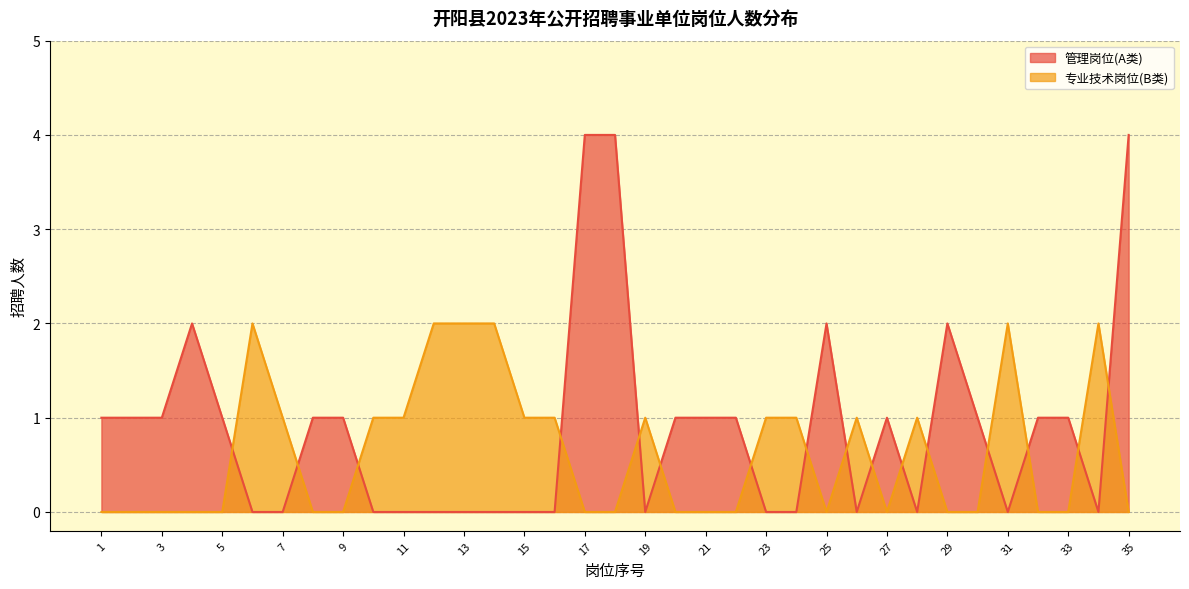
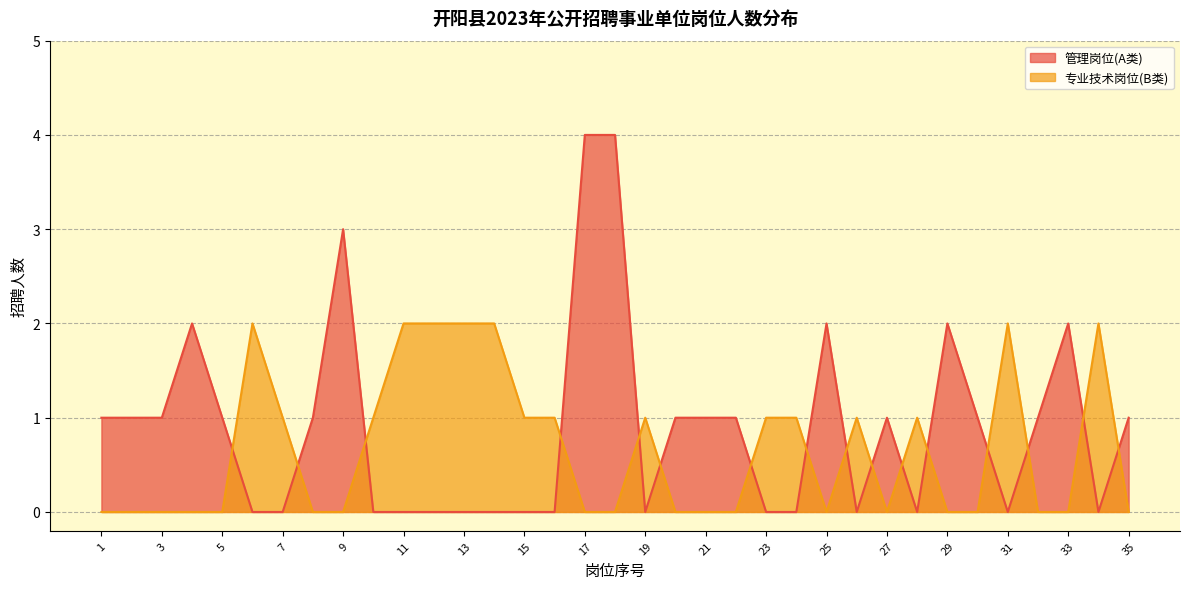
  {
    "管理岗位(A类)": {
      "1": 1,
      "3": 1,
      "5": 1,
      "7": 0,
-     "9": 1,
+     "9": 3,
      "11": 0,
      "13": 0,
      "15": 0,
      "17": 4,
      "19": 0,
      "21": 1,
      "23": 0,
      "25": 2,
      "27": 1,
      "29": 2,
      "31": 0,
-     "33": 1,
-     "35": 4
+     "33": 2,
+     "35": 1
    },
    "专业技术岗位(B类)": {
      "1": 0,
      "3": 0,
      "5": 0,
      "7": 1,
      "9": 0,
-     "11": 1,
+     "11": 2,
      "13": 2,
      "15": 1,
      "17": 0,
      "19": 1,
      "21": 0,
      "23": 1,
      "25": 0,
      "27": 0,
      "29": 0,
      "31": 2,
      "33": 0,
      "35": 0
    }
  }
